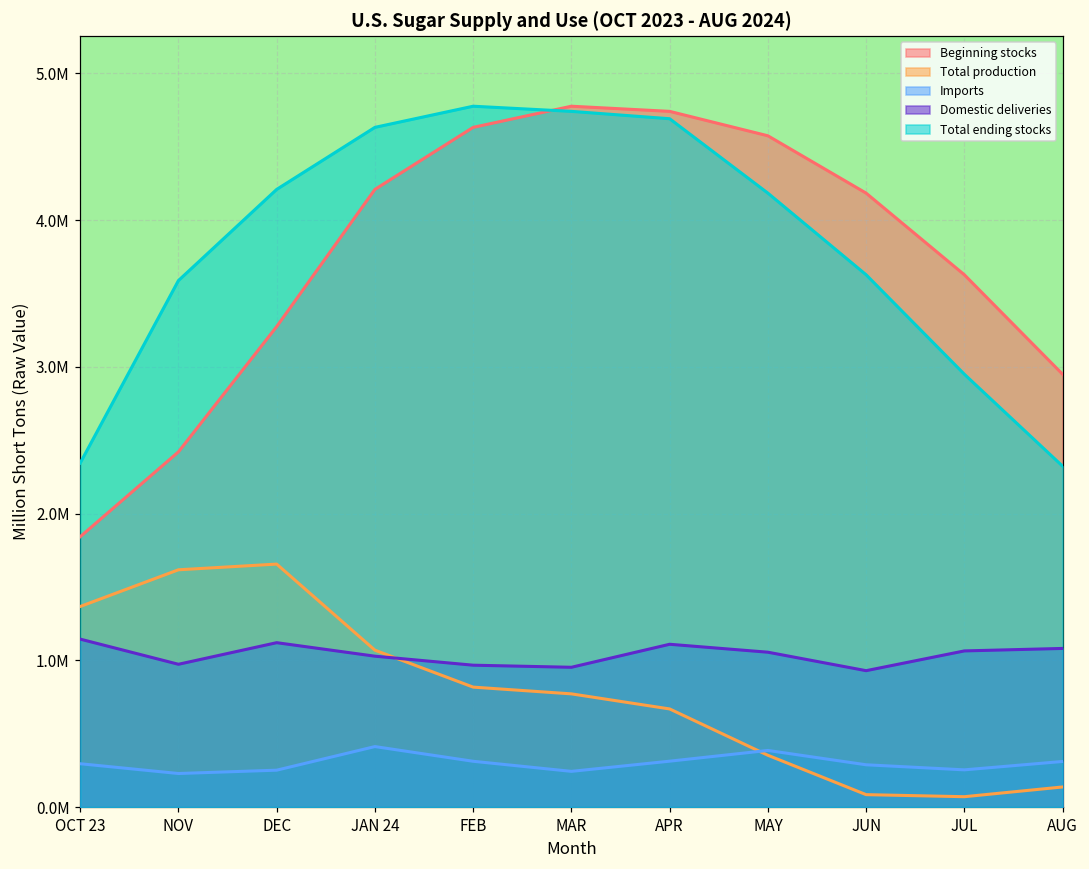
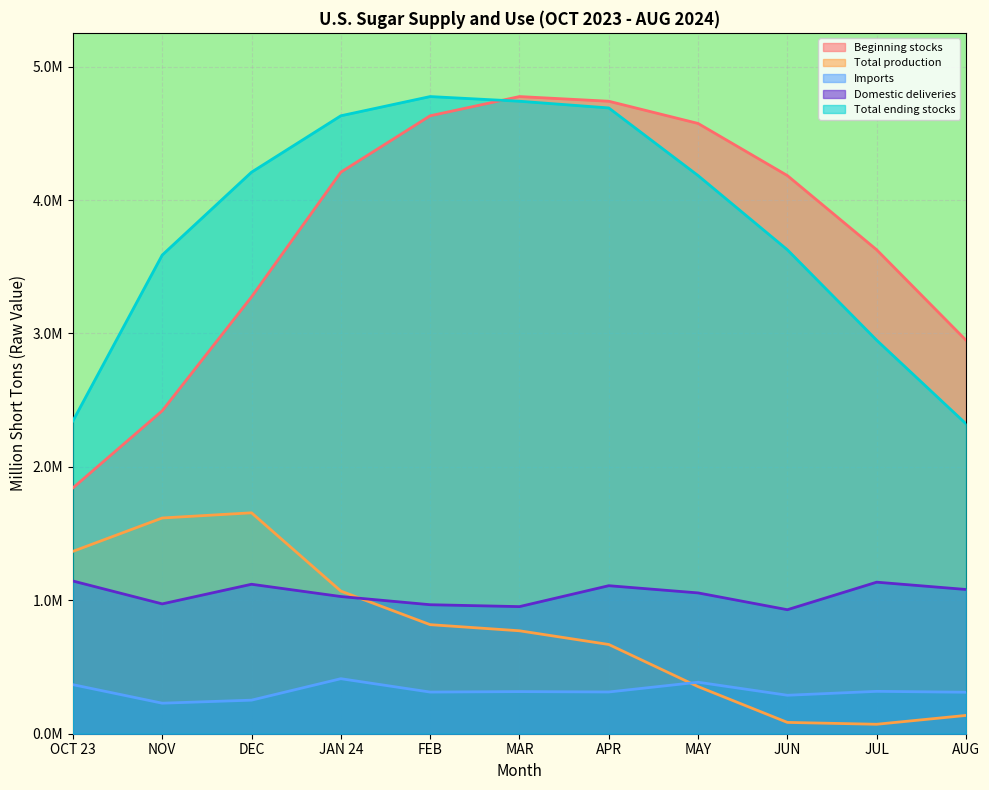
  {
    "Imports": {
-     "OCT 23": 300000,
+     "OCT 23": 370000,
      "NOV": 230000,
      "DEC": 250000,
      "JAN 24": 410000,
      "FEB": 310000,
-     "MAR": 240000,
+     "MAR": 320000,
      "APR": 310000,
      "MAY": 390000,
      "JUN": 290000,
-     "JUL": 250000,
+     "JUL": 320000,
      "AUG": 310000
    },
    "Domestic deliveries": {
      "OCT 23": 1140000,
      "NOV": 970000,
      "DEC": 1120000,
      "JAN 24": 1030000,
      "FEB": 970000,
      "MAR": 950000,
      "APR": 1110000,
      "MAY": 1060000,
      "JUN": 930000,
-     "JUL": 1060000,
+     "JUL": 1140000,
      "AUG": 1080000
    },
    "Total ending stocks": {
      "OCT 23": 2340000,
      "NOV": 3590000,
      "DEC": 4210000,
      "JAN 24": 4630000,
      "FEB": 4780000,
      "MAR": 4740000,
      "APR": 4690000,
      "MAY": 4180000,
      "JUN": 3630000,
      "JUL": 2950000,
      "AUG": 2320000
    }
  }
